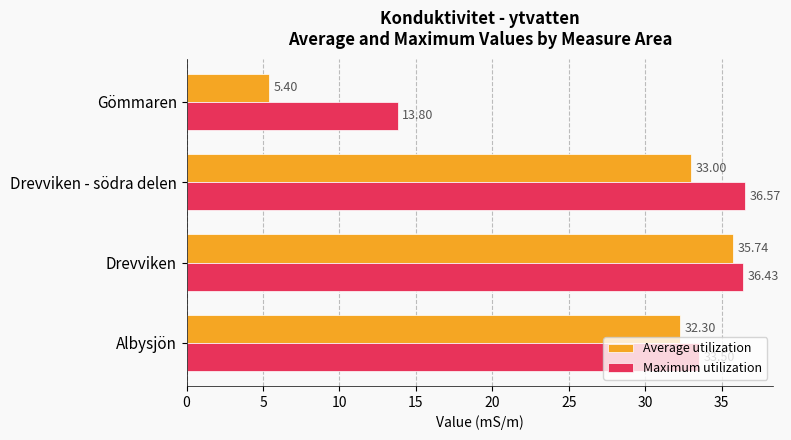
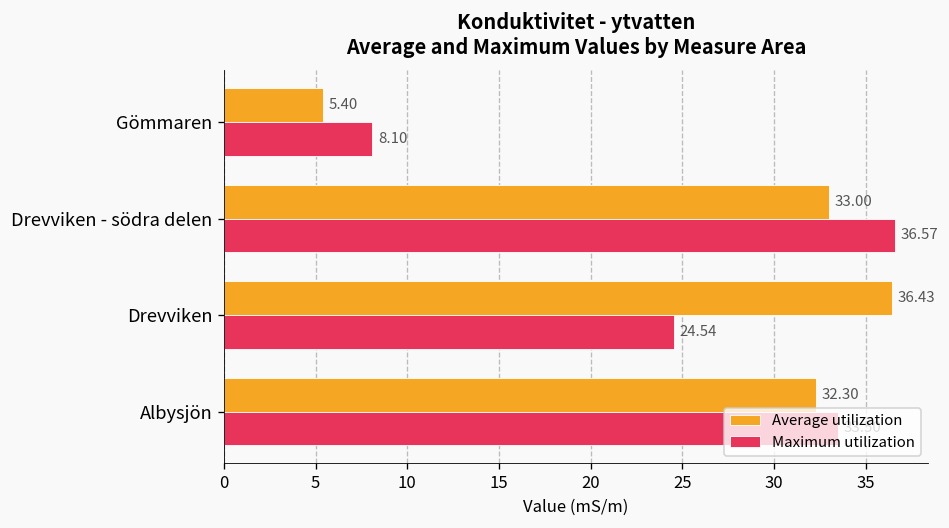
  {
    "Average utilization": {
      "Gömmaren": 5.40,
      "Drevviken - södra delen": 33.00,
-     "Drevviken": 35.74,
+     "Drevviken": 36.43,
      "Albysjön": 32.30
    },
    "Maximum utilization": {
-     "Gömmaren": 13.80,
+     "Gömmaren": 8.10,
      "Drevviken - södra delen": 36.57,
-     "Drevviken": 36.43
+     "Drevviken": 24.54
    }
  }
